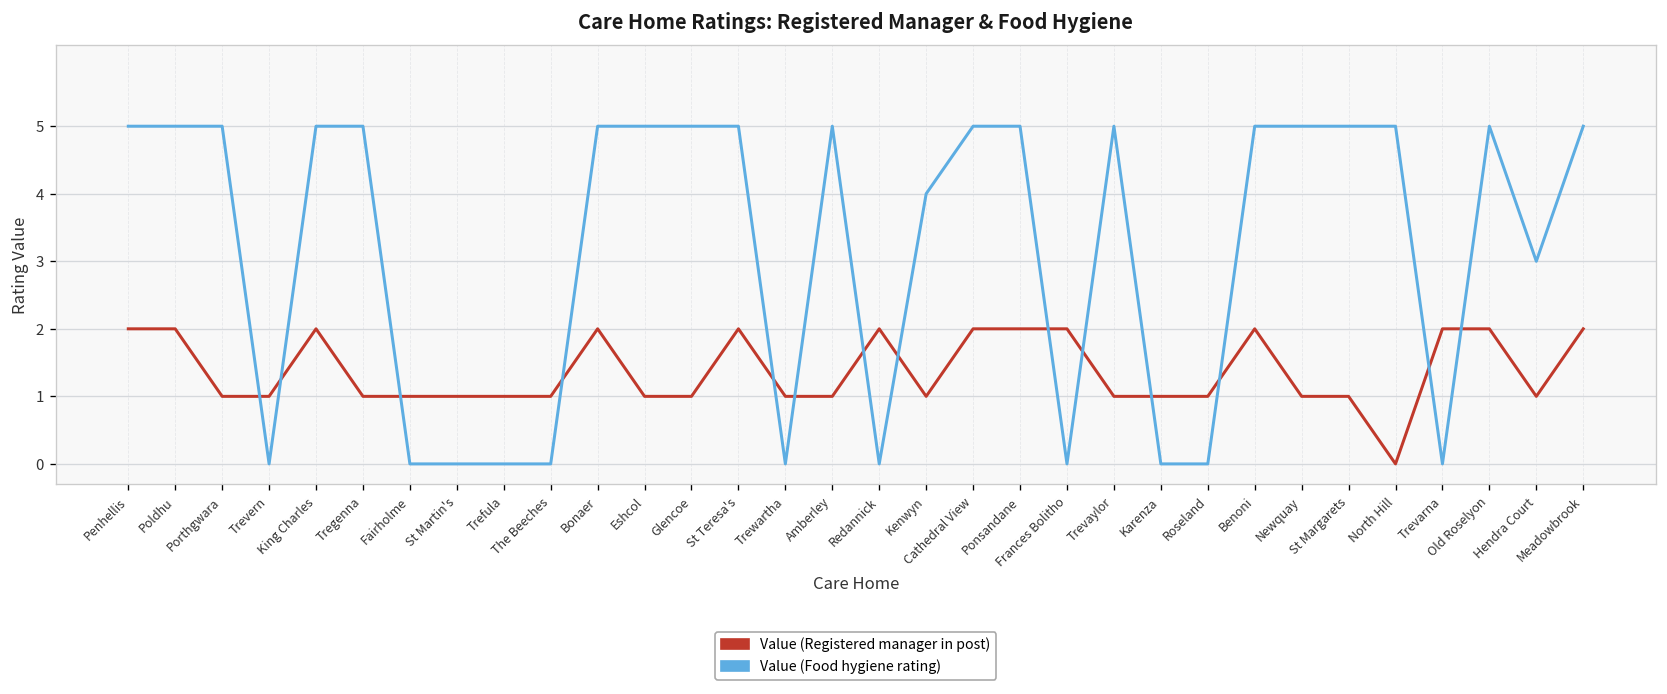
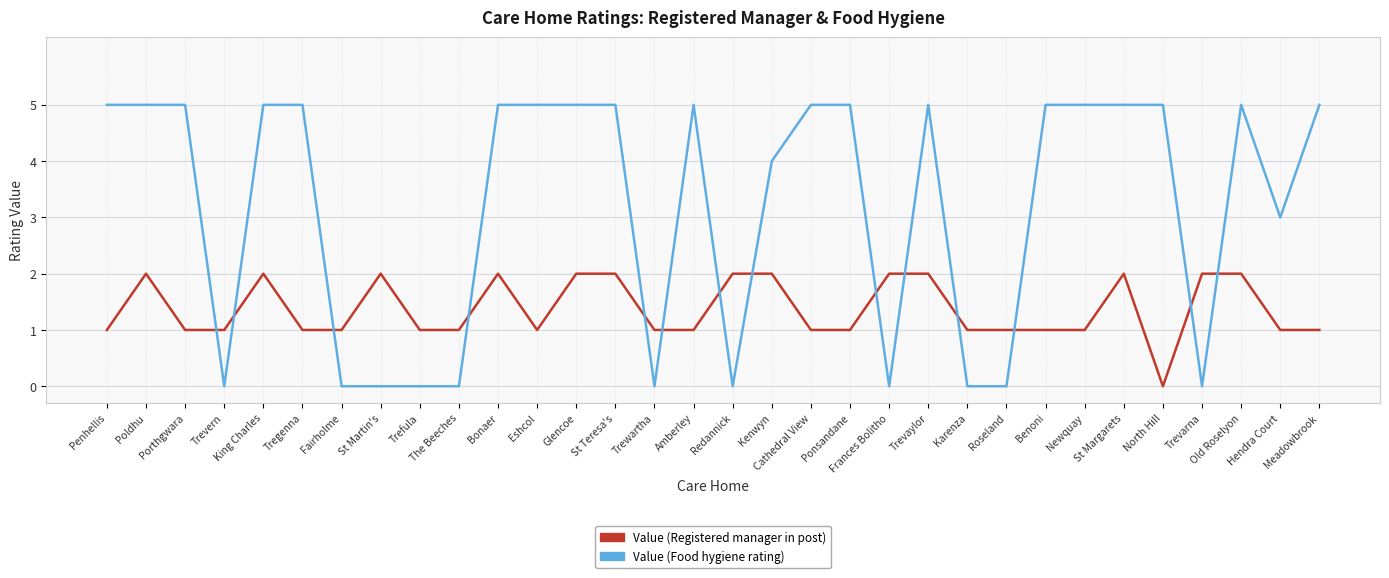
  {
    "Value (Registered manager in post)": {
-     "Penhellis": 2,
+     "Penhellis": 1,
      "Poldhu": 2,
      "Porthgwara": 1,
      "Trevern": 1,
      "King Charles": 2,
      "Tregenna": 1,
      "Fairholme": 1,
-     "St Martin's": 1,
+     "St Martin's": 2,
      "Trefula": 1,
      "The Beeches": 1,
      "Bonaer": 2,
      "Eshcol": 1,
-     "Glencoe": 1,
+     "Glencoe": 2,
      "St Teresa's": 2,
      "Trewartha": 1,
      "Amberley": 1,
      "Redannick": 2,
-     "Kenwyn": 1,
-     "Cathedral View": 2,
-     "Ponsandane": 2,
+     "Kenwyn": 2,
+     "Cathedral View": 1,
+     "Ponsandane": 1,
      "Frances Bolitho": 2,
-     "Trevaylor": 1,
+     "Trevaylor": 2,
      "Karenza": 1,
      "Roseland": 1,
-     "Benoni": 2,
+     "Benoni": 1,
      "Newquay": 1,
-     "St Margarets": 1,
+     "St Margarets": 2,
      "North Hill": 0,
      "Trevarna": 2,
      "Old Roselyon": 2,
      "Hendra Court": 1,
-     "Meadowbrook": 2
+     "Meadowbrook": 1
    },
    "Value (Food hygiene rating)": {
      "Penhellis": 5,
      "Poldhu": 5,
      "Porthgwara": 5,
      "Trevern": 0,
      "King Charles": 5,
      "Tregenna": 5,
      "Fairholme": 0,
      "St Martin's": 0,
      "Trefula": 0,
      "The Beeches": 0,
      "Bonaer": 5,
      "Eshcol": 5,
      "Glencoe": 5,
      "St Teresa's": 5,
      "Trewartha": 0,
      "Amberley": 5,
      "Redannick": 0,
      "Kenwyn": 4,
      "Cathedral View": 5,
      "Ponsandane": 5,
      "Frances Bolitho": 0,
      "Trevaylor": 5,
      "Karenza": 0,
      "Roseland": 0,
      "Benoni": 5,
      "Newquay": 5,
      "St Margarets": 5,
      "North Hill": 5,
      "Trevarna": 0,
      "Old Roselyon": 5,
      "Hendra Court": 3,
      "Meadowbrook": 5
    }
  }
